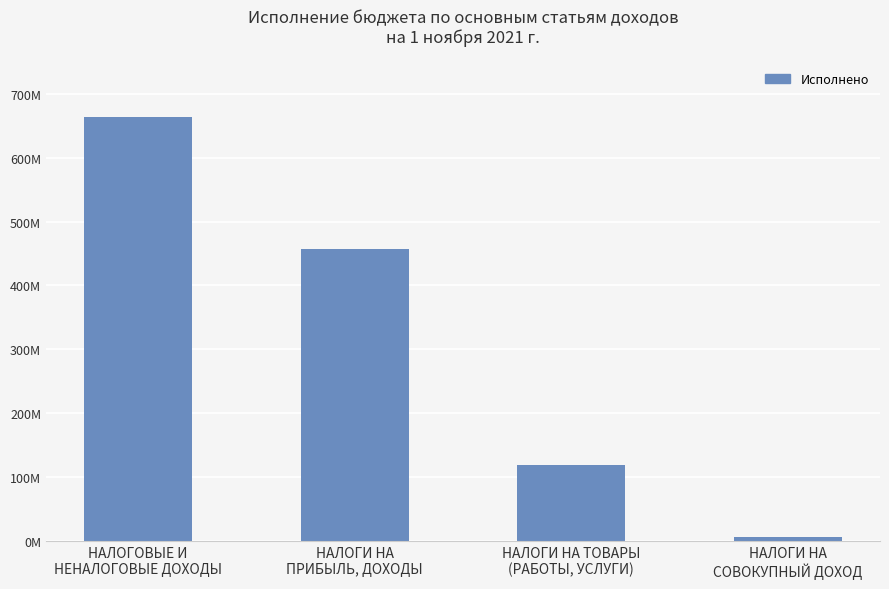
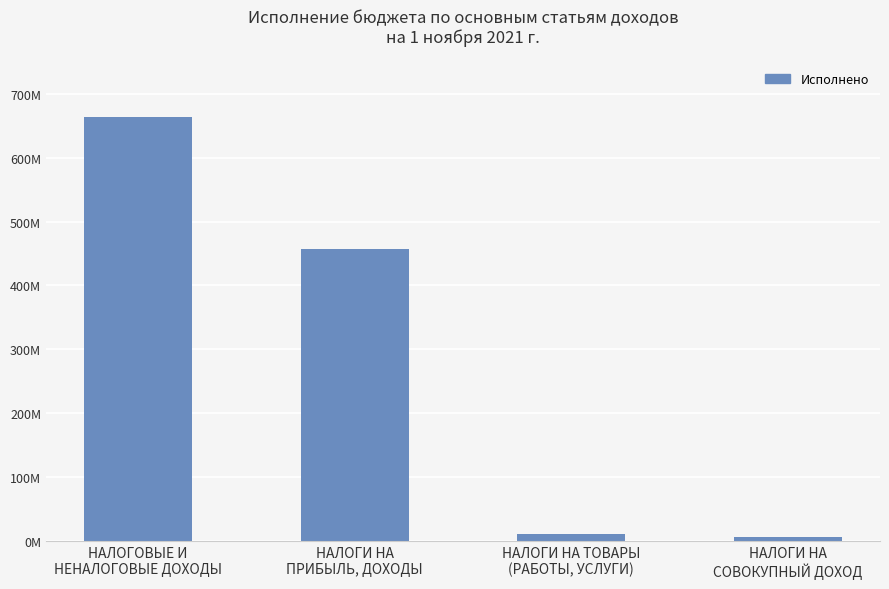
  {
    "НАЛОГОВЫЕ И НЕНАЛОГОВЫЕ ДОХОДЫ": 660000000,
    "НАЛОГИ НА ПРИБЫЛЬ, ДОХОДЫ": 460000000,
-   "НАЛОГИ НА ТОВАРЫ (РАБОТЫ, УСЛУГИ)": 120000000,
+   "НАЛОГИ НА ТОВАРЫ (РАБОТЫ, УСЛУГИ)": 10000000,
    "НАЛОГИ НА СОВОКУПНЫЙ ДОХОД": 10000000
  }
